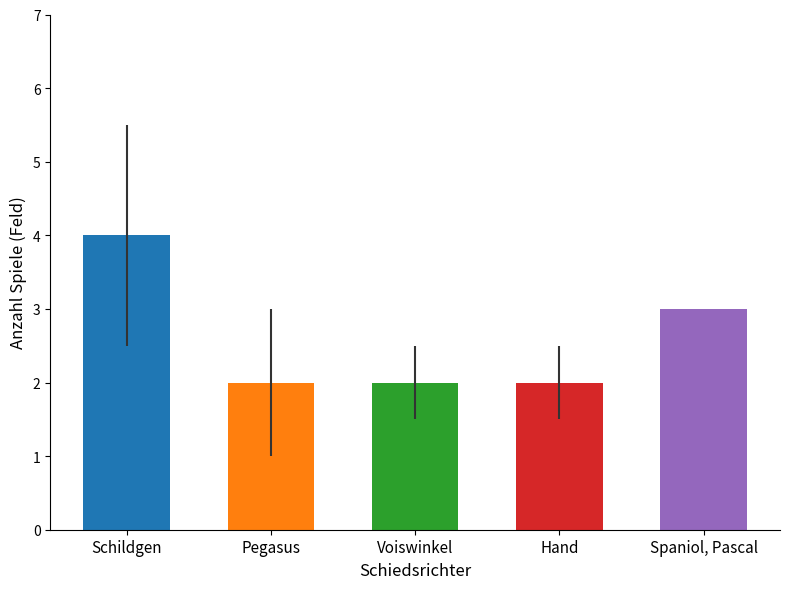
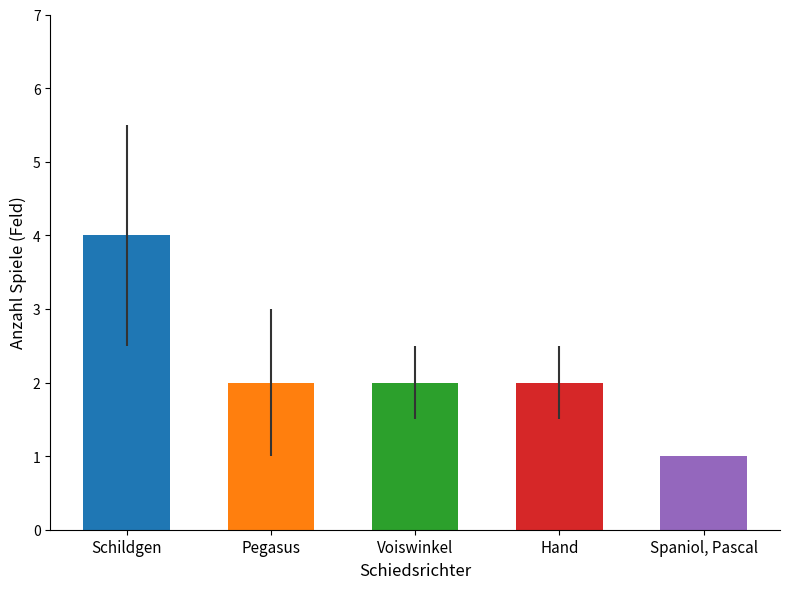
  {
    "Schildgen": 4,
    "Pegasus": 2,
    "Voiswinkel": 2,
    "Hand": 2,
-   "Spaniol, Pascal": 3
+   "Spaniol, Pascal": 1
  }
